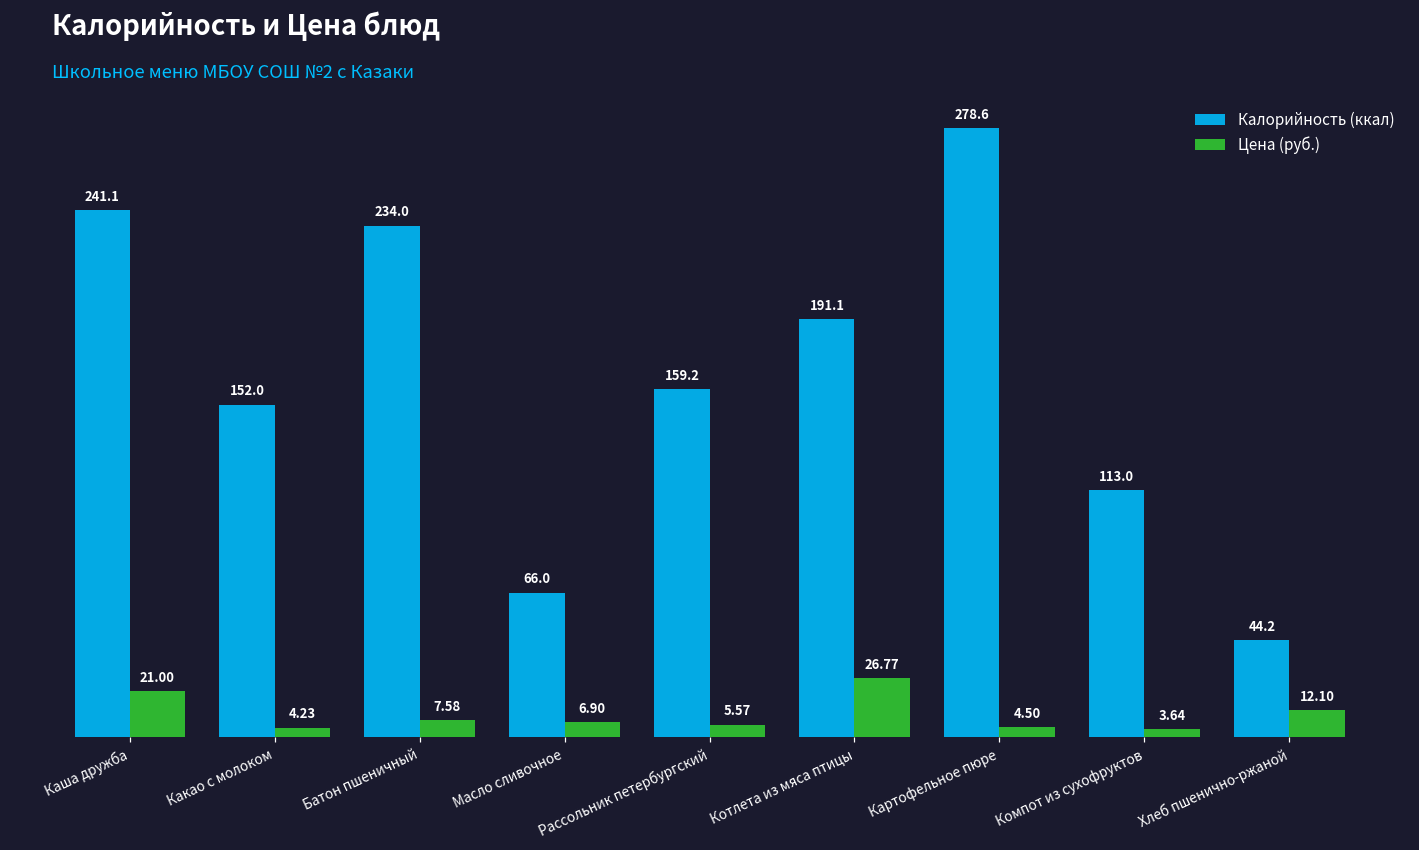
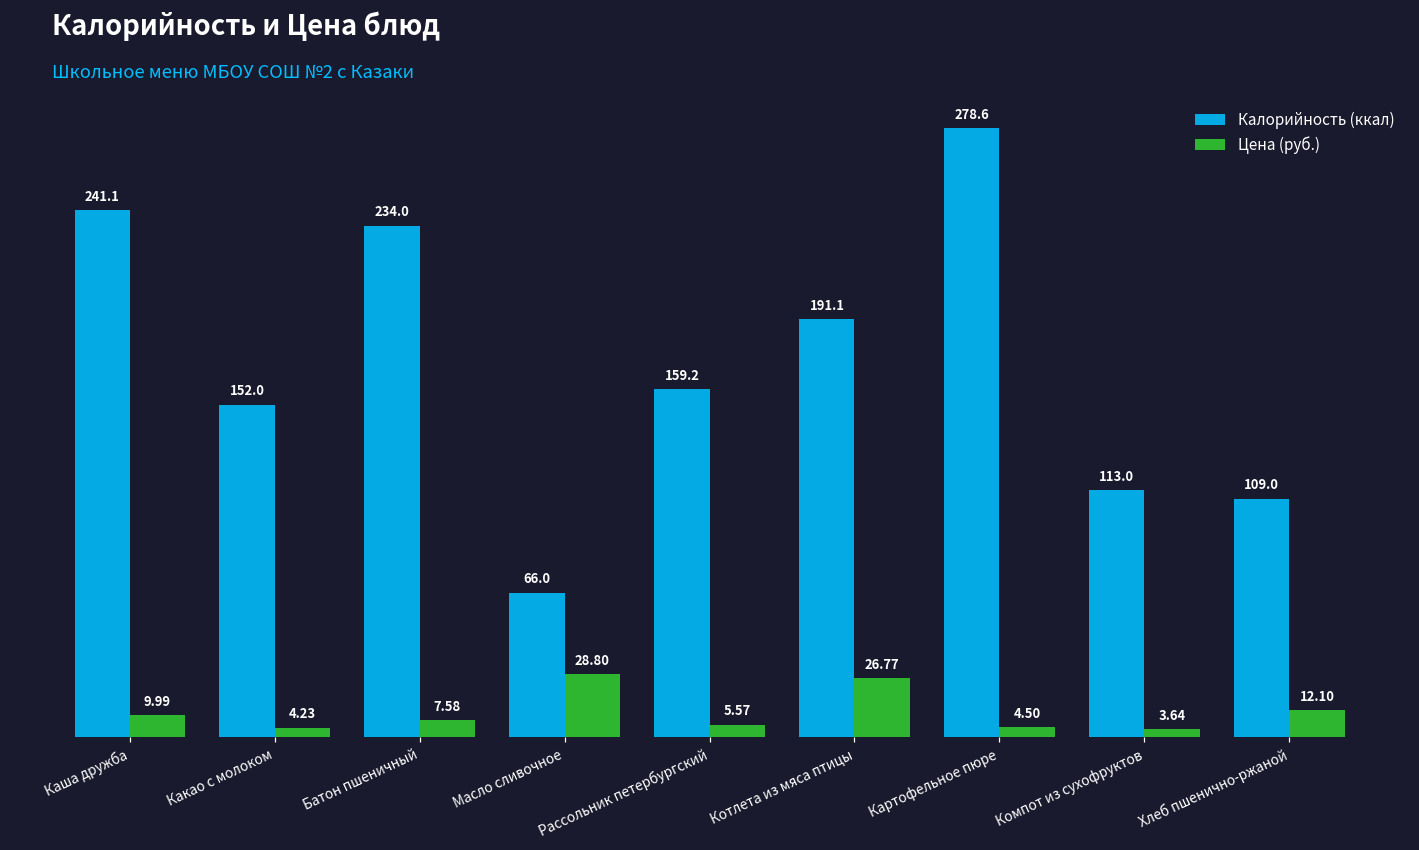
  {
    "Калорийность (ккал)": {
      "Каша дружба": 241.1,
      "Какао с молоком": 152.0,
      "Батон пшеничный": 234.0,
      "Масло сливочное": 66.0,
      "Рассольник петербургский": 159.2,
      "Котлета из мяса птицы": 191.1,
      "Картофельное пюре": 278.6,
      "Компот из сухофруктов": 113.0,
-     "Хлеб пшенично-ржаной": 44.2
+     "Хлеб пшенично-ржаной": 109.0
    },
    "Цена (руб.)": {
-     "Каша дружба": 21.00,
+     "Каша дружба": 9.99,
      "Какао с молоком": 4.23,
      "Батон пшеничный": 7.58,
-     "Масло сливочное": 6.90,
+     "Масло сливочное": 28.80,
      "Рассольник петербургский": 5.57,
      "Котлета из мяса птицы": 26.77,
      "Картофельное пюре": 4.50,
      "Компот из сухофруктов": 3.64,
      "Хлеб пшенично-ржаной": 12.10
    }
  }
